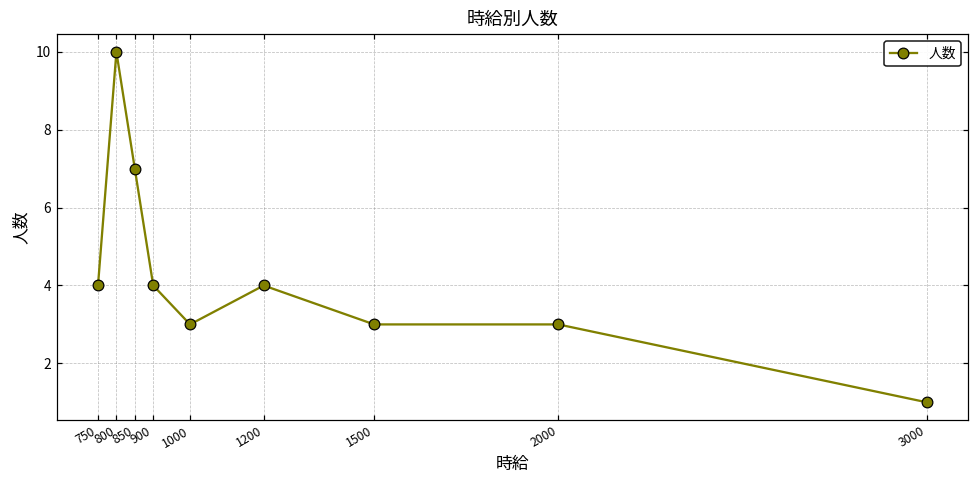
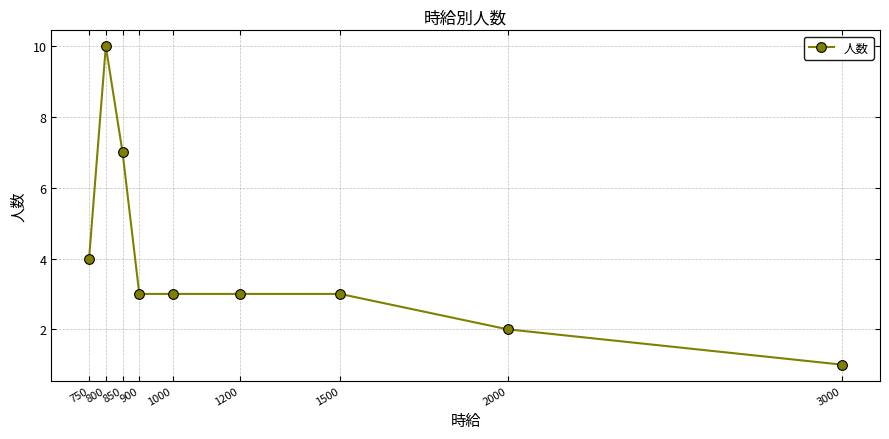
  {
    "750": 4,
    "800": 10,
    "850": 7,
-   "900": 4,
+   "900": 3,
    "1000": 3,
-   "1200": 4,
+   "1200": 3,
    "1500": 3,
-   "2000": 3,
+   "2000": 2,
    "3000": 1
  }
